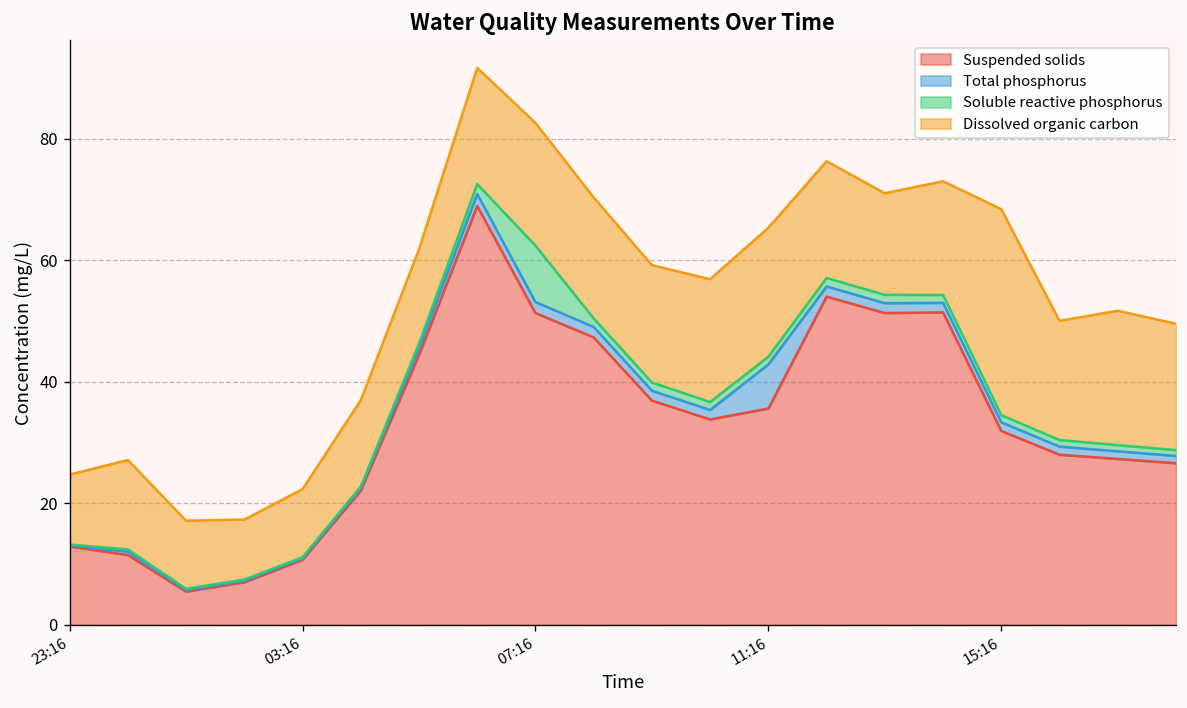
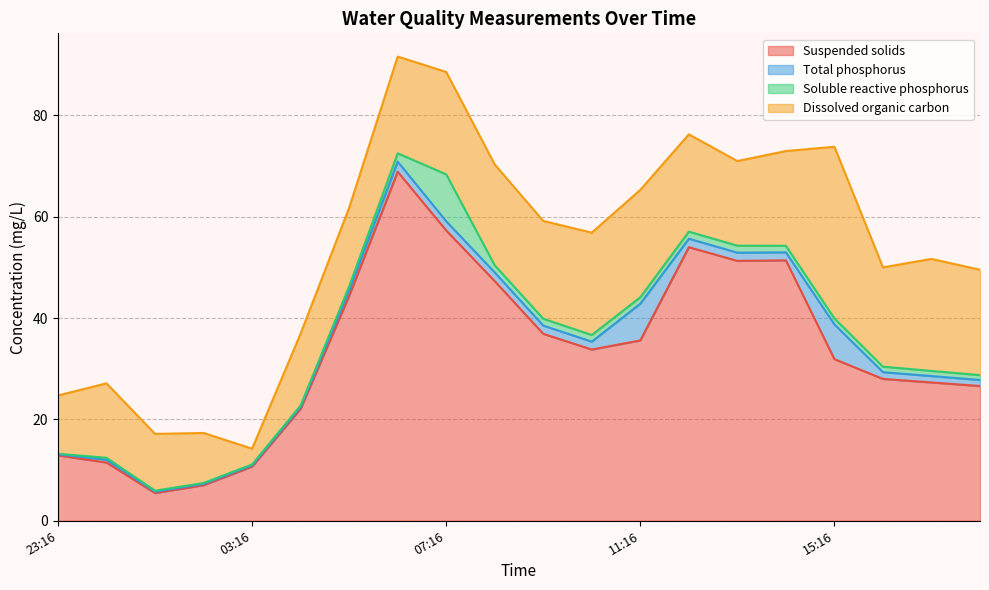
  {
    "Suspended solids": {
-     "07:16": 51,
+     "07:16": 57,
      "11:16": 36,
      "15:16": 32
    },
    "Total phosphorus": {
      "07:16": 2,
      "11:16": 7,
-     "15:16": 1
+     "15:16": 7
    },
    "Soluble reactive phosphorus": {
      "07:16": 9,
      "11:16": 1,
      "15:16": 1
    },
    "Dissolved organic carbon": {
      "23:16": 12,
-     "03:16": 11,
+     "03:16": 3,
      "07:16": 20,
      "11:16": 21,
      "15:16": 34
    }
  }
